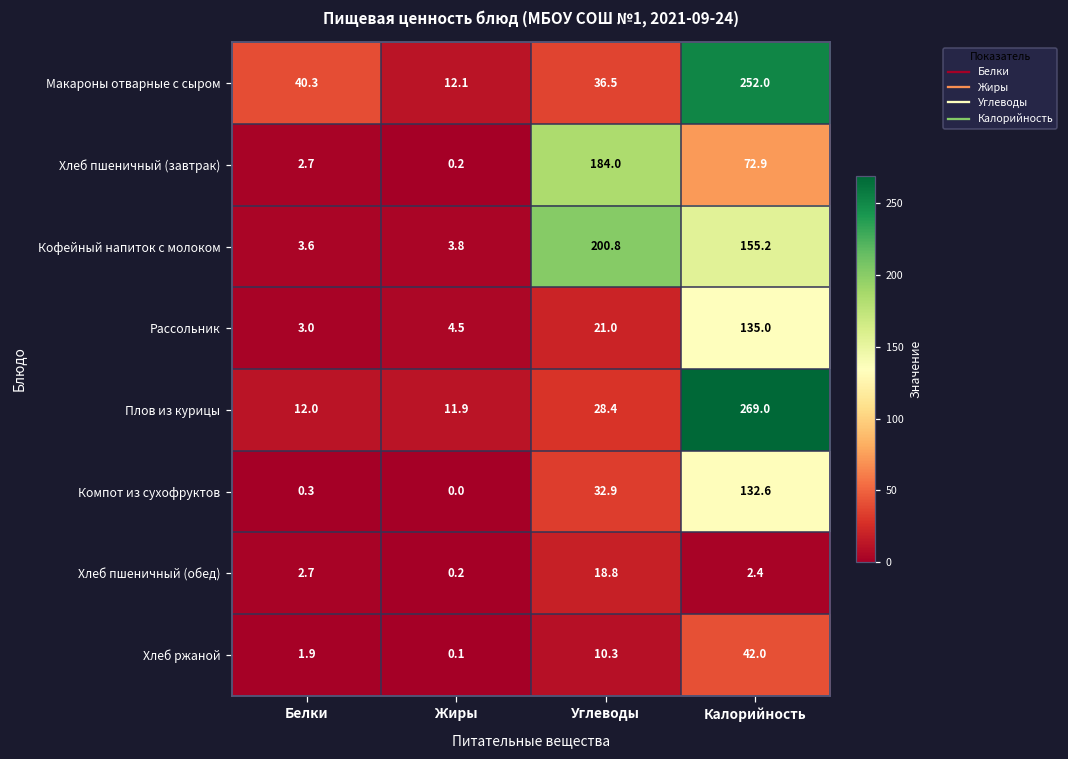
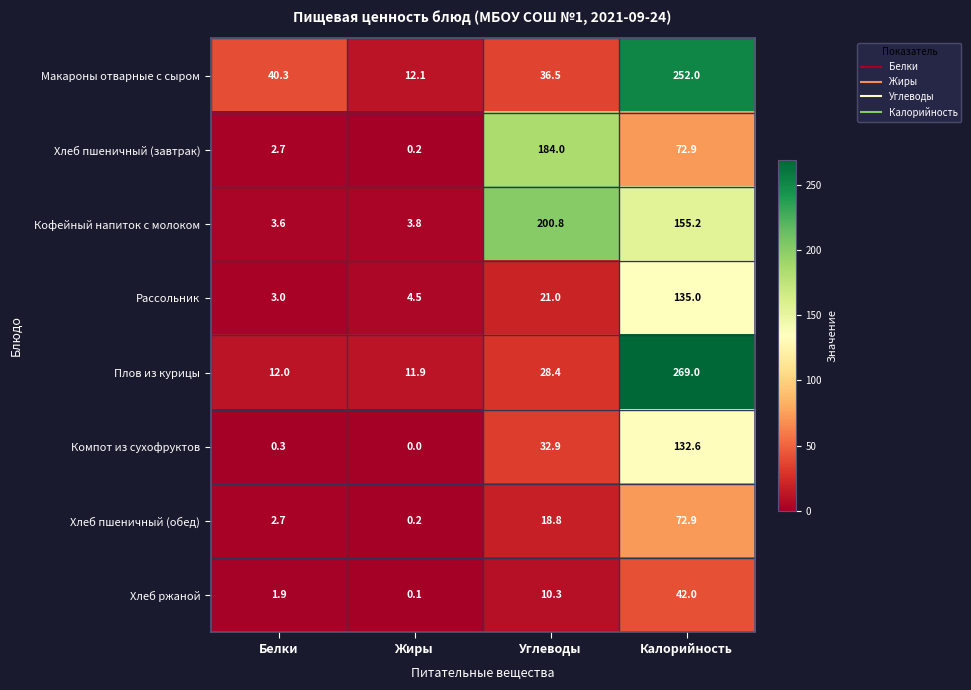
  {
    "Макароны отварные с сыром": {
      "Белки": 40.3,
      "Жиры": 12.1,
      "Углеводы": 36.5,
      "Калорийность": 252.0
    },
    "Хлеб пшеничный (завтрак)": {
      "Белки": 2.7,
      "Жиры": 0.2,
      "Углеводы": 184.0,
      "Калорийность": 72.9
    },
    "Кофейный напиток с молоком": {
      "Белки": 3.6,
      "Жиры": 3.8,
      "Углеводы": 200.8,
      "Калорийность": 155.2
    },
    "Рассольник": {
      "Белки": 3.0,
      "Жиры": 4.5,
      "Углеводы": 21.0,
      "Калорийность": 135.0
    },
    "Плов из курицы": {
      "Белки": 12.0,
      "Жиры": 11.9,
      "Углеводы": 28.4,
      "Калорийность": 269.0
    },
    "Компот из сухофруктов": {
      "Белки": 0.3,
      "Жиры": 0.0,
      "Углеводы": 32.9,
      "Калорийность": 132.6
    },
    "Хлеб пшеничный (обед)": {
      "Белки": 2.7,
      "Жиры": 0.2,
      "Углеводы": 18.8,
-     "Калорийность": 2.4
+     "Калорийность": 72.9
    },
    "Хлеб ржаной": {
      "Белки": 1.9,
      "Жиры": 0.1,
      "Углеводы": 10.3,
      "Калорийность": 42.0
    }
  }
